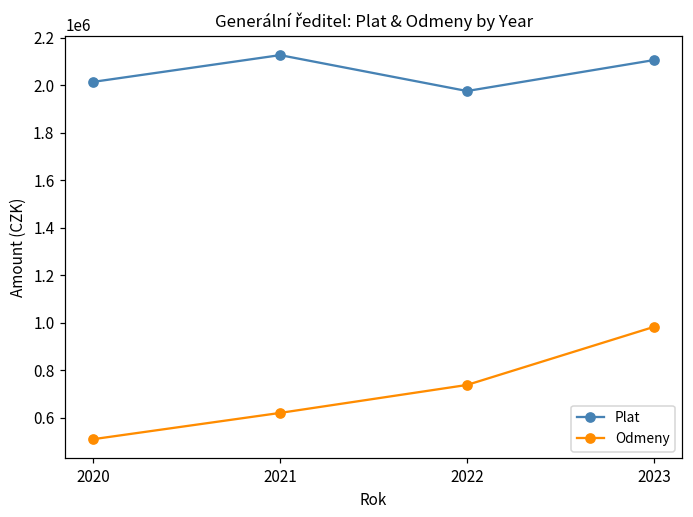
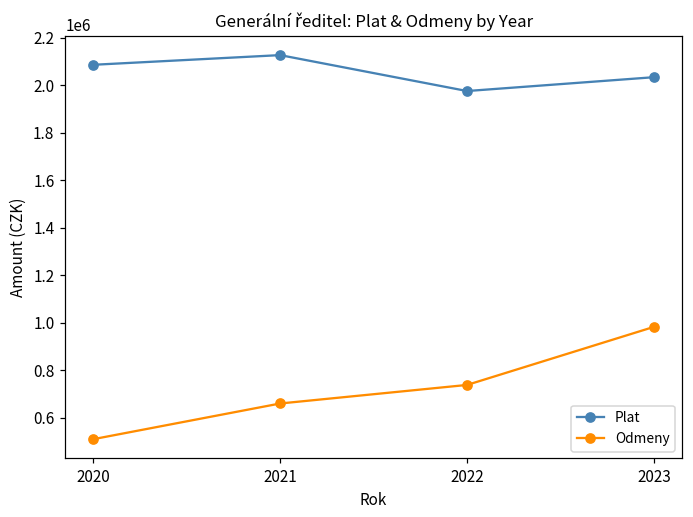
  {
    "Plat": {
-     "2020": 2010000,
+     "2020": 2090000,
      "2021": 2130000,
      "2022": 1980000,
-     "2023": 2110000
+     "2023": 2030000
    },
    "Odmeny": {
      "2020": 510000,
-     "2021": 620000,
+     "2021": 660000,
      "2022": 740000,
      "2023": 980000
    }
  }
